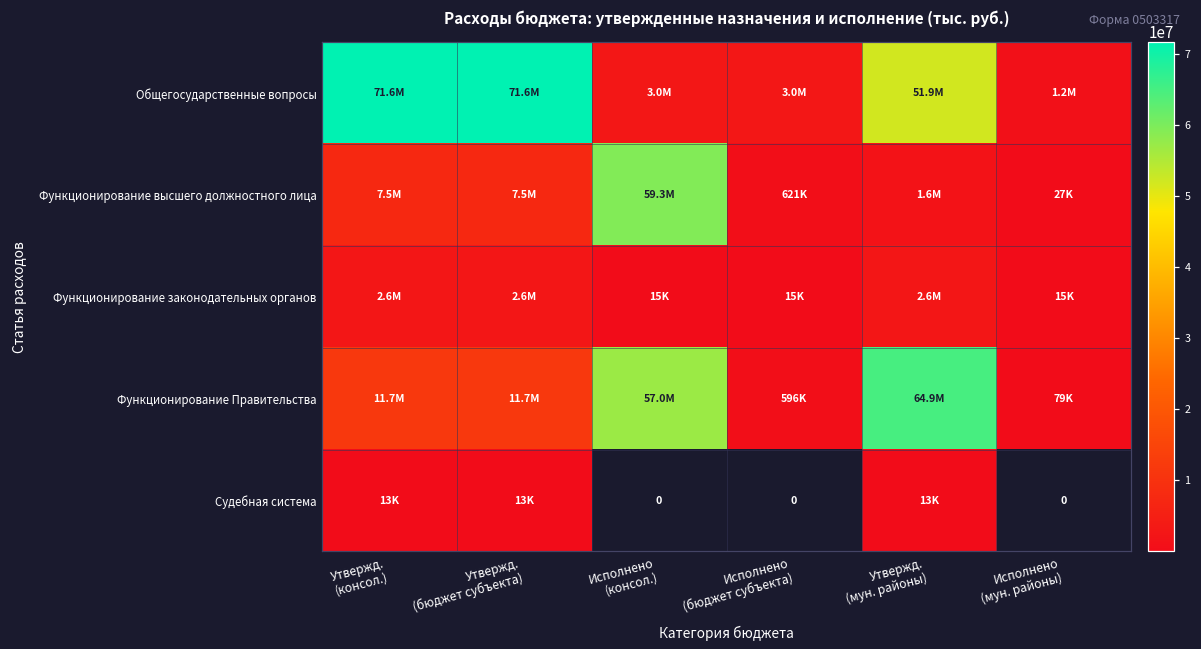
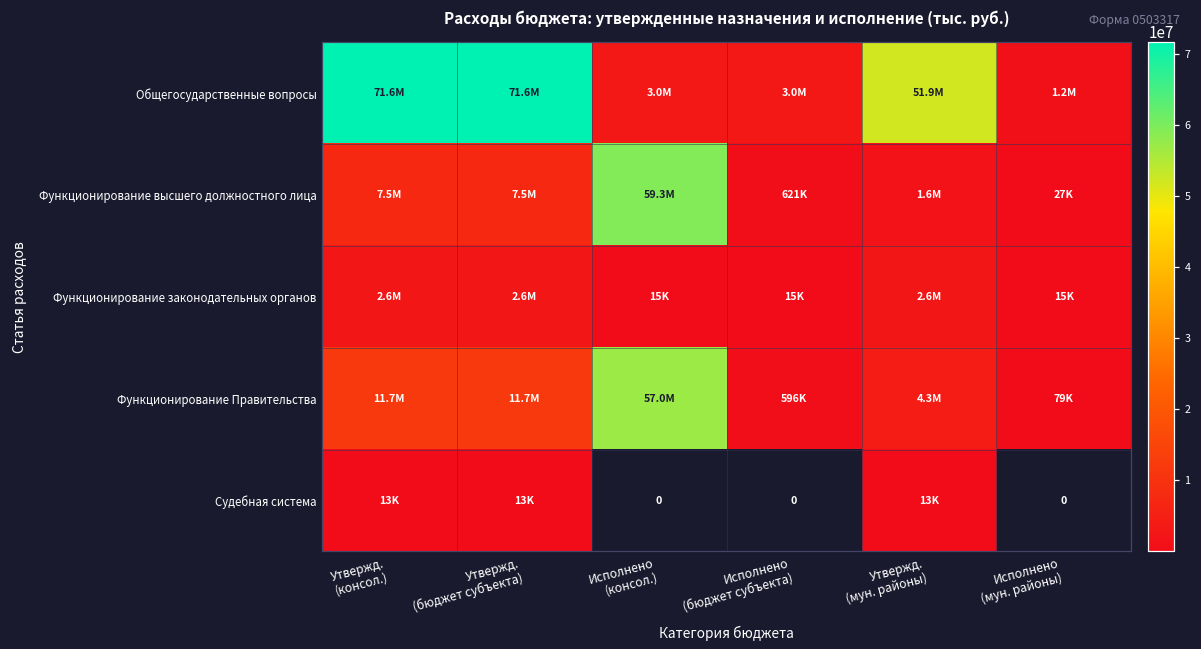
  {
    "Общегосударственные вопросы": {
      "Утвержд. (консол.)": "71.6M",
      "Утвержд. (бюджет субъекта)": "71.6M",
      "Исполнено (консол.)": "3.0M",
      "Исполнено (бюджет субъекта)": "3.0M",
      "Утвержд. (мун. районы)": "51.9M",
      "Исполнено (мун. районы)": "1.2M"
    },
    "Функционирование высшего должностного лица": {
      "Утвержд. (консол.)": "7.5M",
      "Утвержд. (бюджет субъекта)": "7.5M",
      "Исполнено (консол.)": "59.3M",
      "Исполнено (бюджет субъекта)": "621K",
      "Утвержд. (мун. районы)": "1.6M",
      "Исполнено (мун. районы)": "27K"
    },
    "Функционирование законодательных органов": {
      "Утвержд. (консол.)": "2.6M",
      "Утвержд. (бюджет субъекта)": "2.6M",
      "Исполнено (консол.)": "15K",
      "Исполнено (бюджет субъекта)": "15K",
      "Утвержд. (мун. районы)": "2.6M",
      "Исполнено (мун. районы)": "15K"
    },
    "Функционирование Правительства": {
      "Утвержд. (консол.)": "11.7M",
      "Утвержд. (бюджет субъекта)": "11.7M",
      "Исполнено (консол.)": "57.0M",
      "Исполнено (бюджет субъекта)": "596K",
-     "Утвержд. (мун. районы)": "64.9M",
+     "Утвержд. (мун. районы)": "4.3M",
      "Исполнено (мун. районы)": "79K"
    },
    "Судебная система": {
      "Утвержд. (консол.)": "13K",
      "Утвержд. (бюджет субъекта)": "13K",
      "Утвержд. (мун. районы)": "13K"
    }
  }
